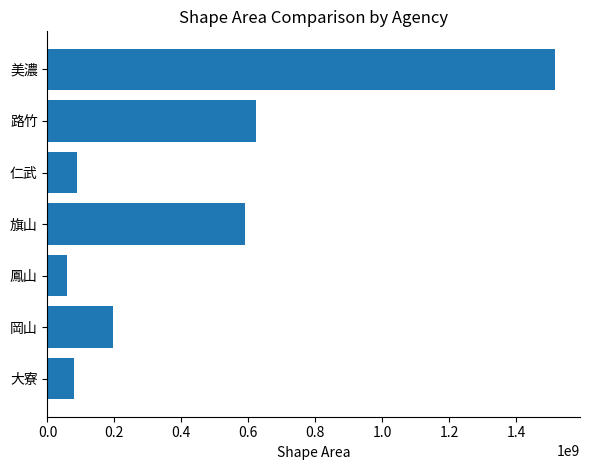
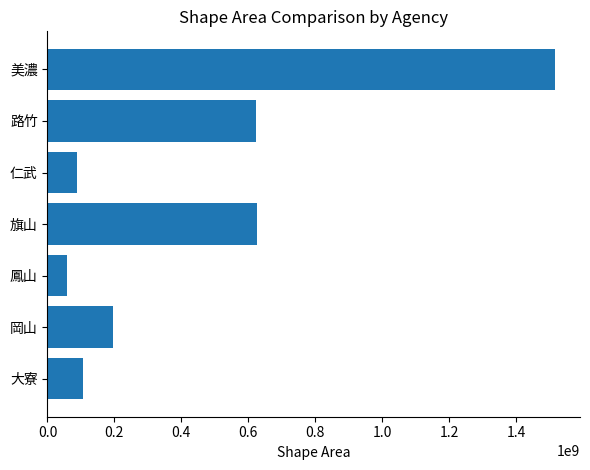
  {
    "美濃": 1520000000,
    "路竹": 620000000,
    "仁武": 90000000,
-   "旗山": 590000000,
+   "旗山": 630000000,
    "鳳山": 60000000,
    "岡山": 200000000,
-   "大寮": 80000000
+   "大寮": 110000000
  }
